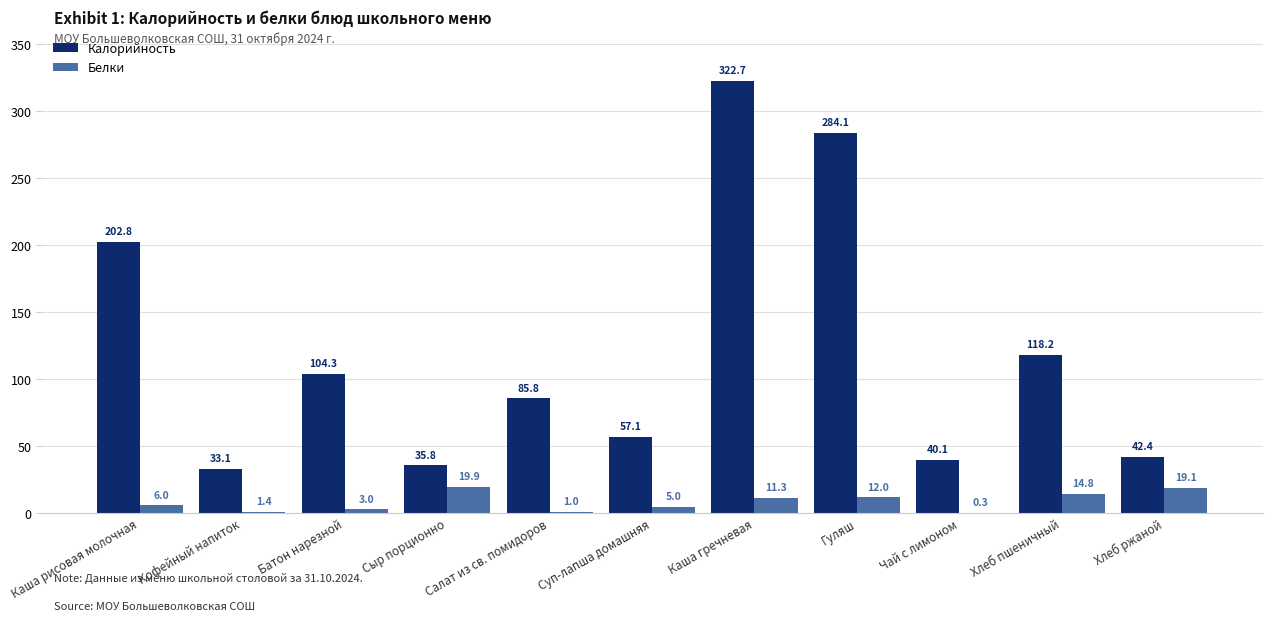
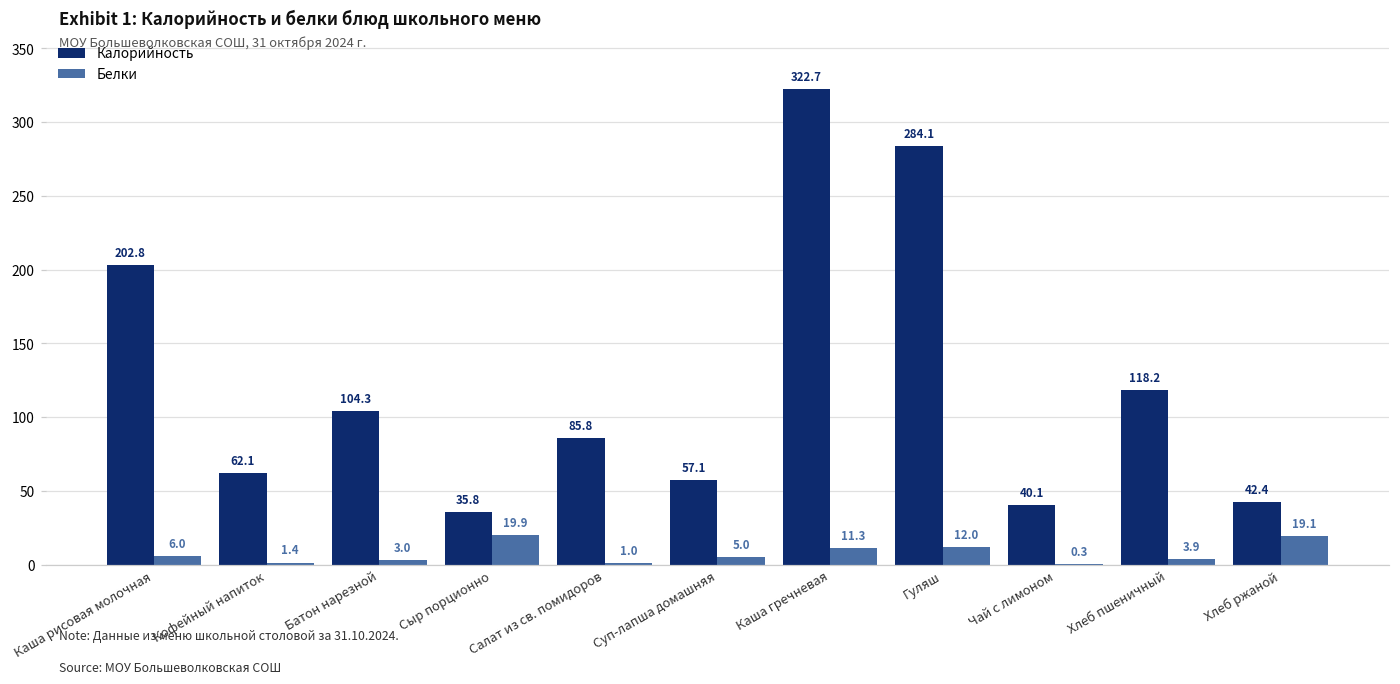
  {
    "Калорийность": {
      "Каша рисовая молочная": 202.8,
-     "Кофейный напиток": 33.1,
+     "Кофейный напиток": 62.1,
      "Батон нарезной": 104.3,
      "Сыр порционно": 35.8,
      "Салат из св. помидоров": 85.8,
      "Суп-лапша домашняя": 57.1,
      "Каша гречневая": 322.7,
      "Гуляш": 284.1,
      "Чай с лимоном": 40.1,
      "Хлеб пшеничный": 118.2,
      "Хлеб ржаной": 42.4
    },
    "Белки": {
      "Каша рисовая молочная": 6.0,
      "Кофейный напиток": 1.4,
      "Батон нарезной": 3.0,
      "Сыр порционно": 19.9,
      "Салат из св. помидоров": 1.0,
      "Суп-лапша домашняя": 5.0,
      "Каша гречневая": 11.3,
      "Гуляш": 12.0,
      "Чай с лимоном": 0.3,
-     "Хлеб пшеничный": 14.8,
+     "Хлеб пшеничный": 3.9,
      "Хлеб ржаной": 19.1
    }
  }
